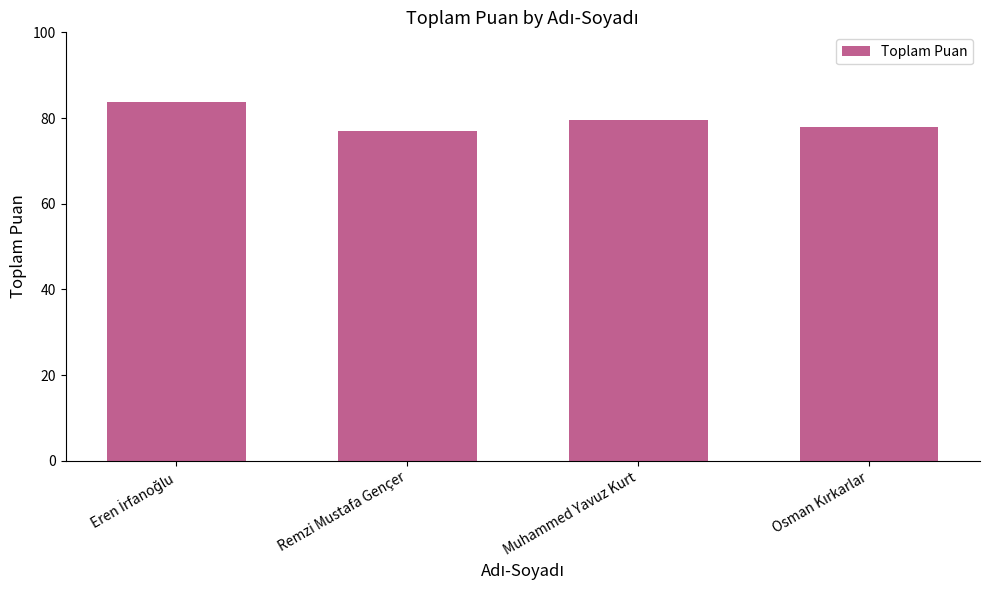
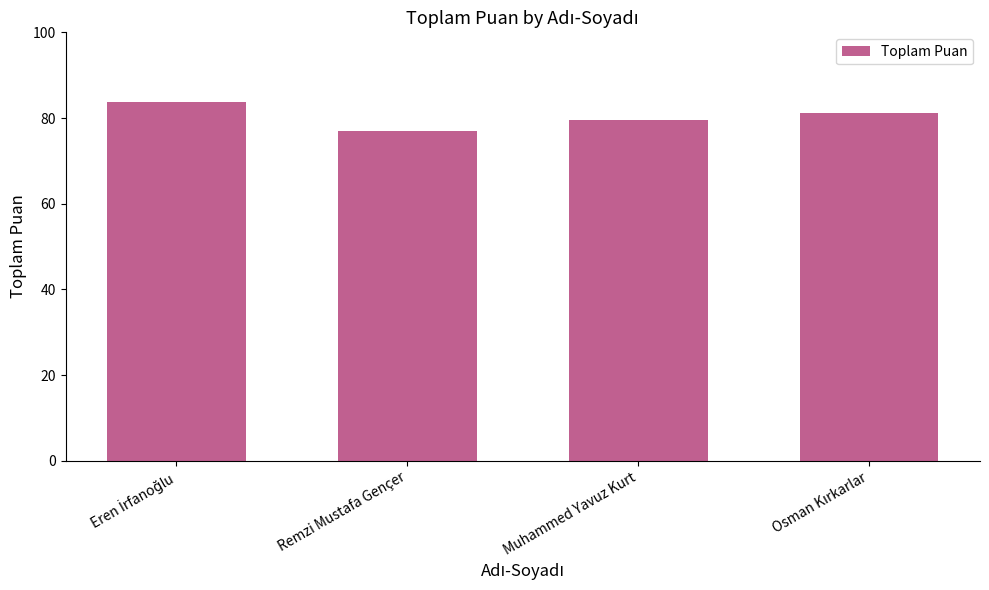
  {
    "Eren İrfanoğlu": 84,
    "Remzi Mustafa Gençer": 77,
    "Muhammed Yavuz Kurt": 80,
-   "Osman Kırkarlar": 78
+   "Osman Kırkarlar": 81
  }
